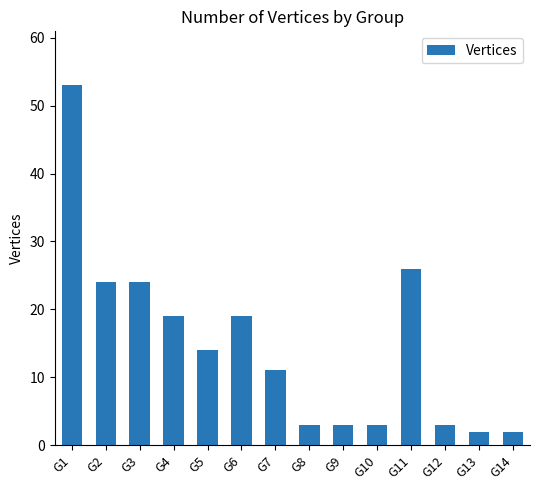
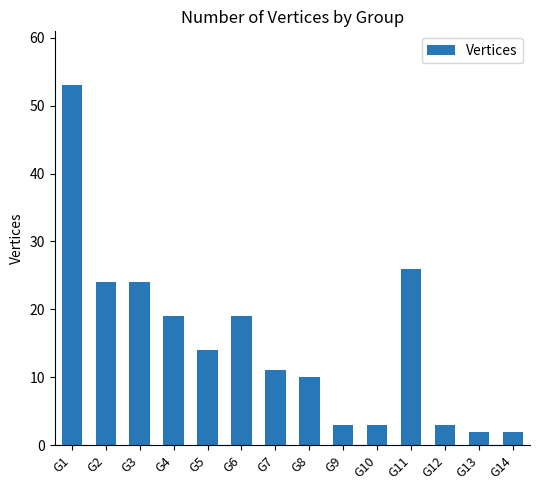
  {
    "G1": 53,
    "G2": 24,
    "G3": 24,
    "G4": 19,
    "G5": 14,
    "G6": 19,
    "G7": 11,
-   "G8": 3,
+   "G8": 10,
    "G9": 3,
    "G10": 3,
    "G11": 26,
    "G12": 3,
    "G13": 2,
    "G14": 2
  }
